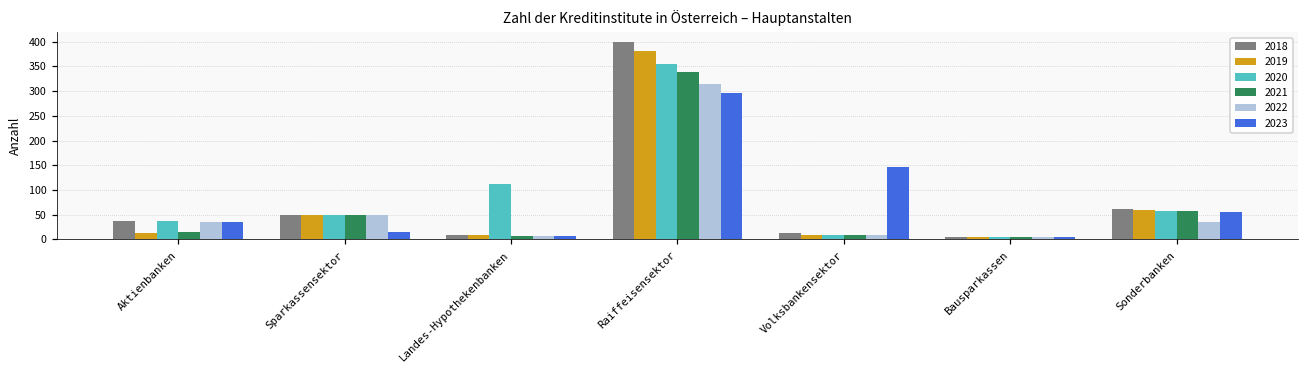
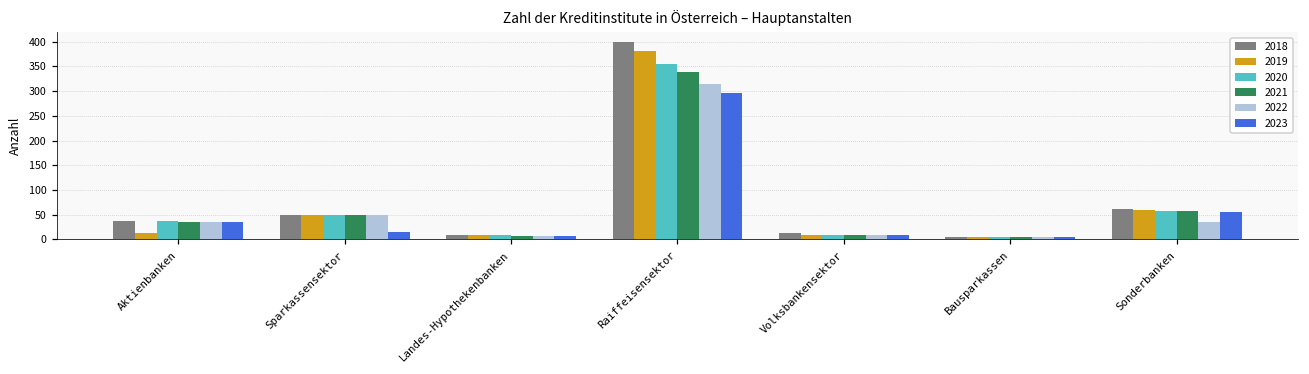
  {
    "2018": {
      "Aktienbanken": 40,
      "Sparkassensektor": 50,
      "Landes-Hypothekenbanken": 10,
      "Raiffeisensektor": 400,
      "Volksbankensektor": 10,
      "Sonderbanken": 60
    },
    "2019": {
      "Aktienbanken": 10,
      "Sparkassensektor": 50,
      "Landes-Hypothekenbanken": 10,
      "Raiffeisensektor": 380,
      "Volksbankensektor": 10,
      "Sonderbanken": 60
    },
    "2020": {
      "Aktienbanken": 40,
      "Sparkassensektor": 50,
-     "Landes-Hypothekenbanken": 110,
+     "Landes-Hypothekenbanken": 10,
      "Raiffeisensektor": 350,
      "Volksbankensektor": 10,
      "Sonderbanken": 60
    },
    "2021": {
-     "Aktienbanken": 20,
+     "Aktienbanken": 40,
      "Sparkassensektor": 50,
      "Landes-Hypothekenbanken": 10,
      "Raiffeisensektor": 340,
      "Volksbankensektor": 10,
      "Sonderbanken": 60
    },
    "2022": {
      "Aktienbanken": 40,
      "Sparkassensektor": 50,
      "Landes-Hypothekenbanken": 10,
      "Raiffeisensektor": 320,
      "Volksbankensektor": 10,
      "Sonderbanken": 40
    },
    "2023": {
      "Aktienbanken": 40,
      "Sparkassensektor": 20,
      "Landes-Hypothekenbanken": 10,
      "Raiffeisensektor": 300,
-     "Volksbankensektor": 150,
+     "Volksbankensektor": 10,
      "Sonderbanken": 60
    }
  }
